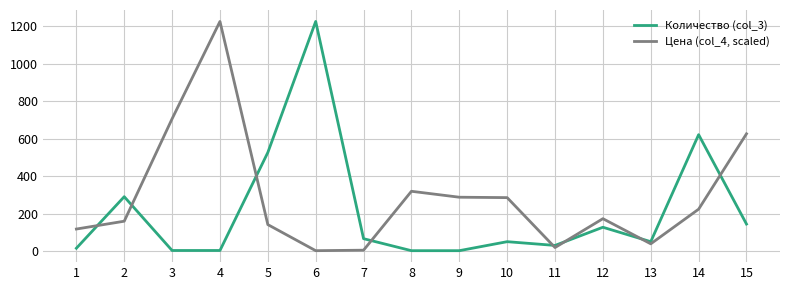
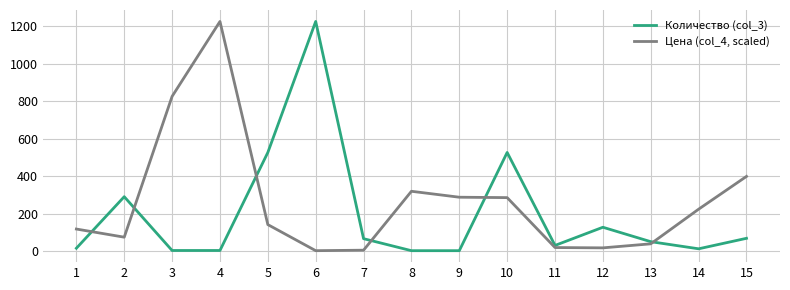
  {
    "Количество (col_3)": {
      "1": 20,
      "2": 290,
      "3": 0,
      "4": 0,
      "5": 530,
      "6": 1230,
      "7": 70,
      "8": 0,
      "9": 0,
-     "10": 50,
+     "10": 530,
      "12": 130,
-     "14": 620,
-     "15": 140
+     "14": 10,
+     "15": 70
    },
    "Цена (col_4, scaled)": {
      "1": 120,
-     "2": 160,
-     "3": 710,
+     "2": 70,
+     "3": 830,
      "4": 1230,
      "5": 140,
      "6": 0,
      "7": 0,
      "8": 320,
      "9": 290,
      "10": 290,
-     "12": 170,
+     "12": 20,
      "14": 220,
-     "15": 630
+     "15": 400
    }
  }
